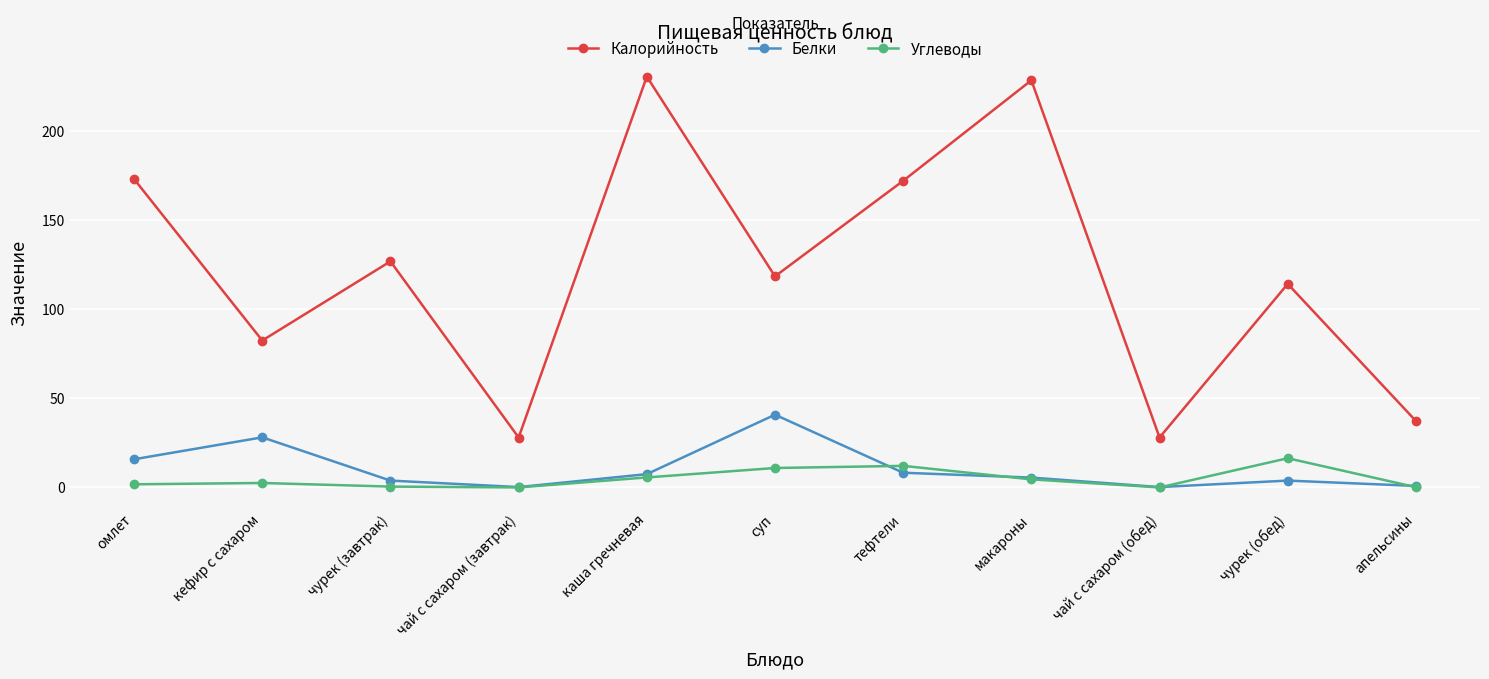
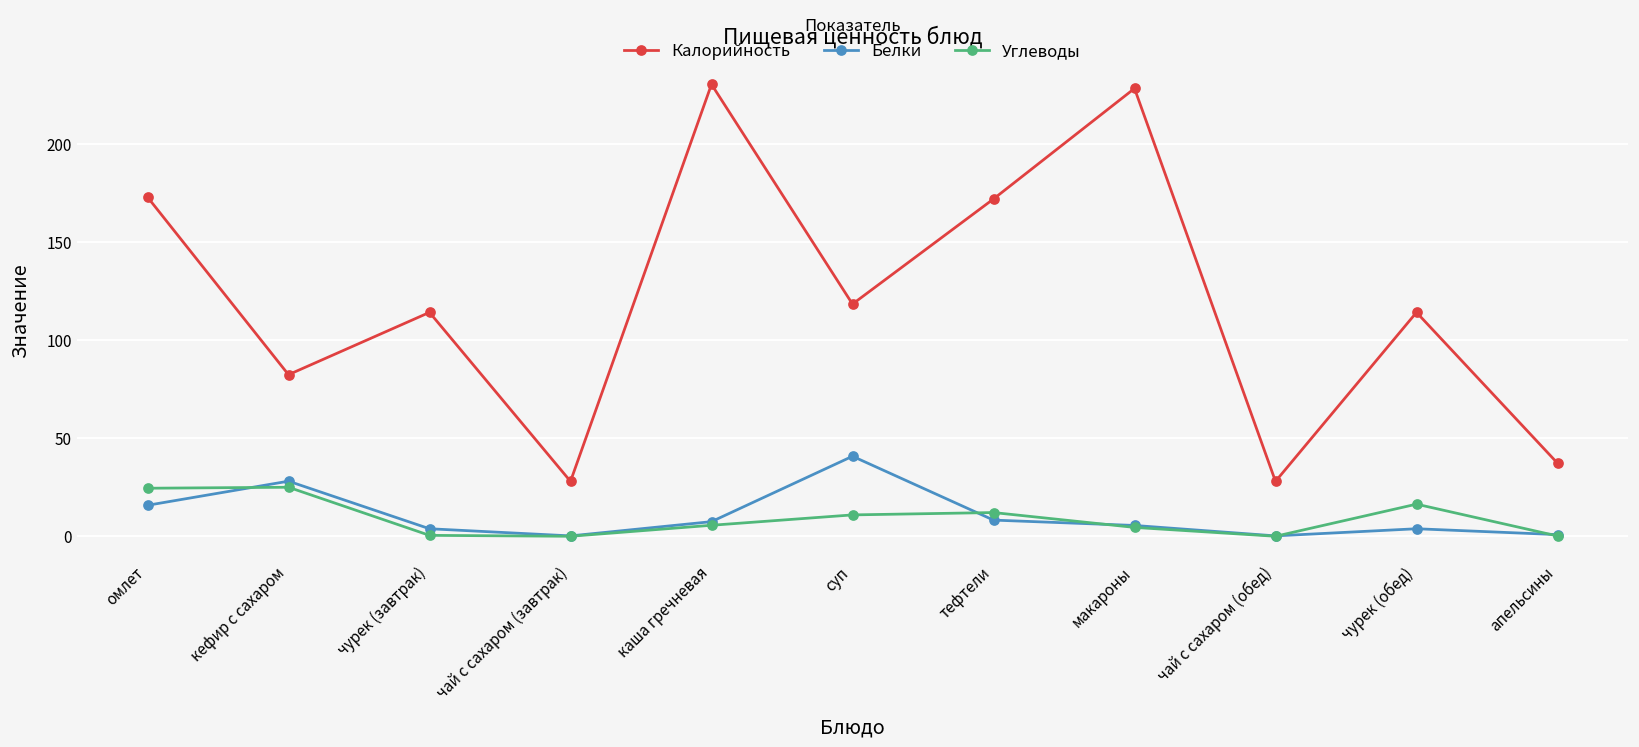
  {
    "Калорийность": {
      "омлет": 173,
      "кефир с сахаром": 82,
-     "чурек (завтрак)": 127,
+     "чурек (завтрак)": 114,
      "чай с сахаром (завтрак)": 28,
      "каша гречневая": 230,
      "суп": 118,
      "тефтели": 172,
      "макароны": 228,
      "чай с сахаром (обед)": 28,
      "чурек (обед)": 114,
      "апельсины": 37
    },
    "Белки": {
      "омлет": 16,
      "кефир с сахаром": 28,
      "чурек (завтрак)": 4,
      "каша гречневая": 7,
      "суп": 41,
      "тефтели": 8,
      "чурек (обед)": 4
    },
    "Углеводы": {
-     "омлет": 2,
-     "кефир с сахаром": 3,
+     "омлет": 25,
+     "кефир с сахаром": 25,
      "чурек (завтрак)": 0,
      "каша гречневая": 6,
      "суп": 11,
      "тефтели": 12,
      "чурек (обед)": 16
    }
  }
